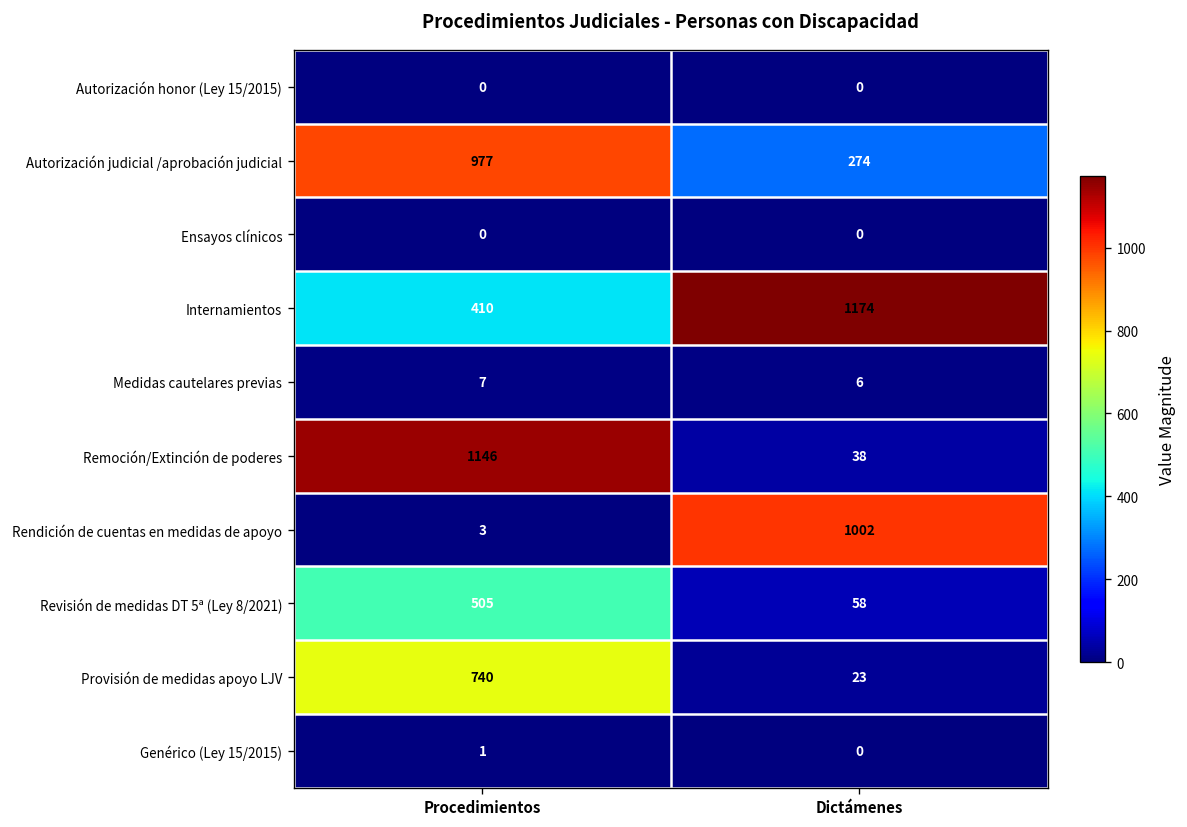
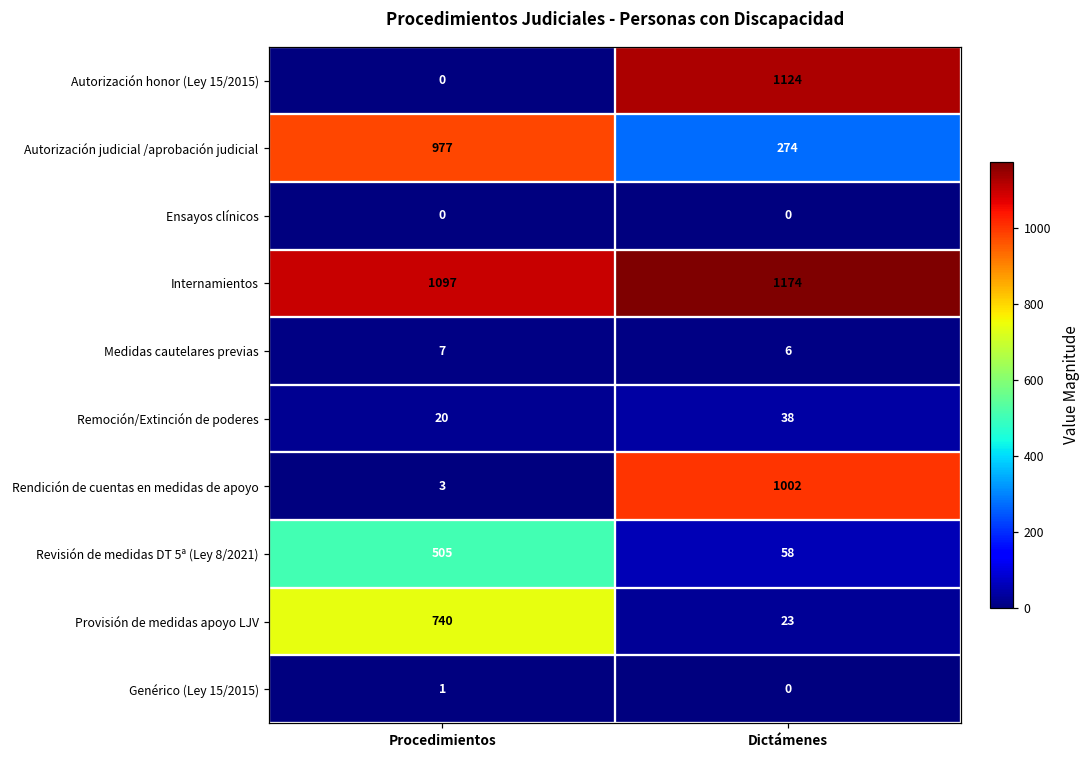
  {
    "Autorización honor (Ley 15/2015)": {
      "Procedimientos": 0,
-     "Dictámenes": 0
+     "Dictámenes": 1124
    },
    "Autorización judicial /aprobación judicial": {
      "Procedimientos": 977,
      "Dictámenes": 274
    },
    "Ensayos clínicos": {
      "Procedimientos": 0,
      "Dictámenes": 0
    },
    "Internamientos": {
-     "Procedimientos": 410,
+     "Procedimientos": 1097,
      "Dictámenes": 1174
    },
    "Medidas cautelares previas": {
      "Procedimientos": 7,
      "Dictámenes": 6
    },
    "Remoción/Extinción de poderes": {
-     "Procedimientos": 1146,
+     "Procedimientos": 20,
      "Dictámenes": 38
    },
    "Rendición de cuentas en medidas de apoyo": {
      "Procedimientos": 3,
      "Dictámenes": 1002
    },
    "Revisión de medidas DT 5ª (Ley 8/2021)": {
      "Procedimientos": 505,
      "Dictámenes": 58
    },
    "Provisión de medidas apoyo LJV": {
      "Procedimientos": 740,
      "Dictámenes": 23
    },
    "Genérico (Ley 15/2015)": {
      "Procedimientos": 1,
      "Dictámenes": 0
    }
  }
